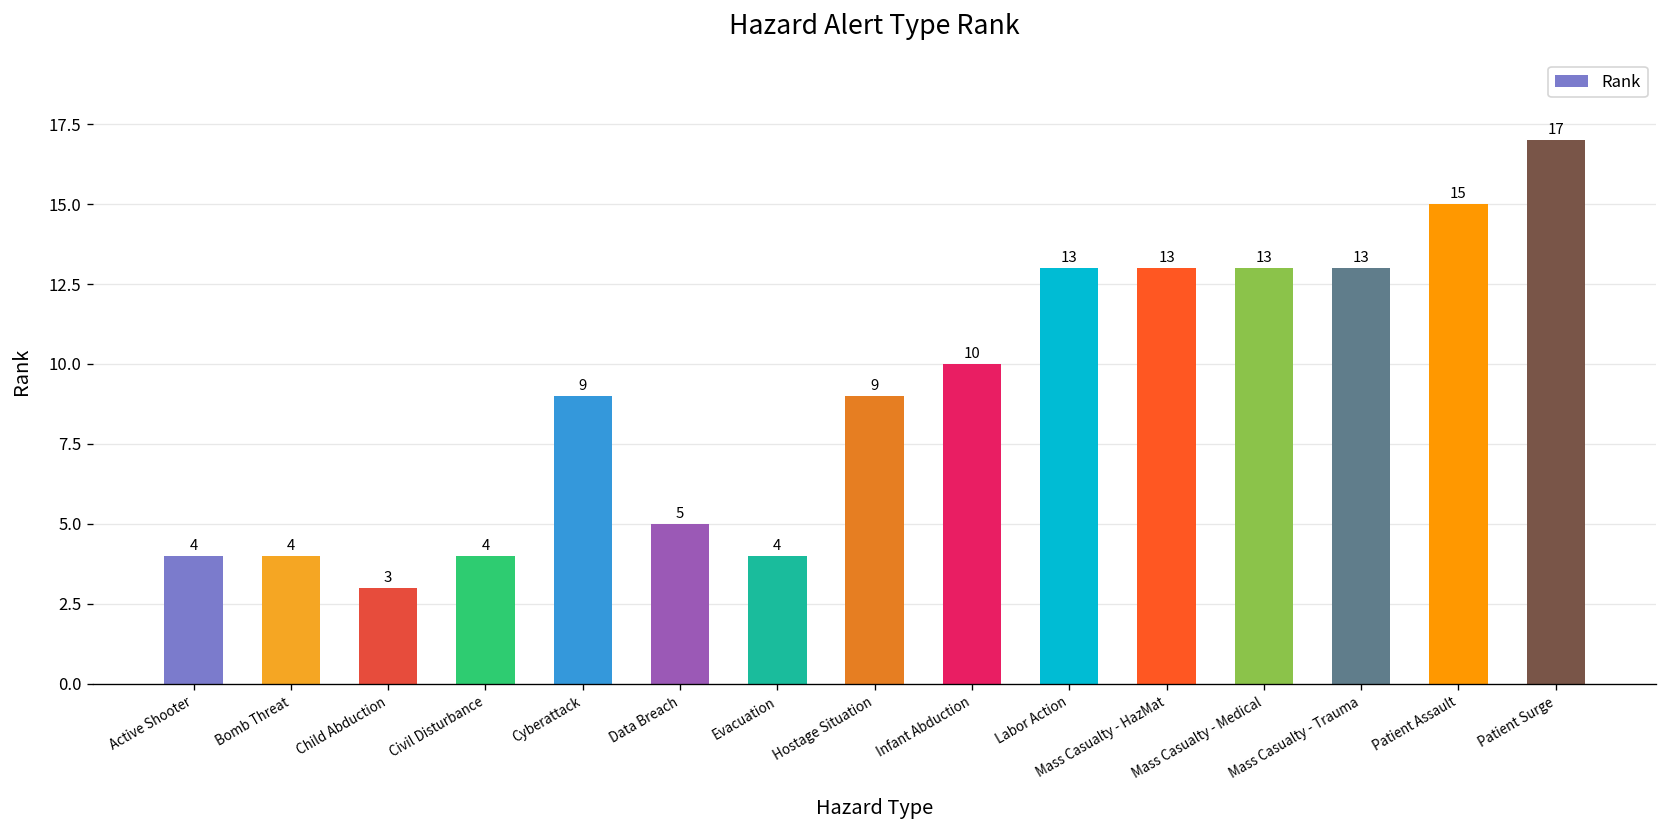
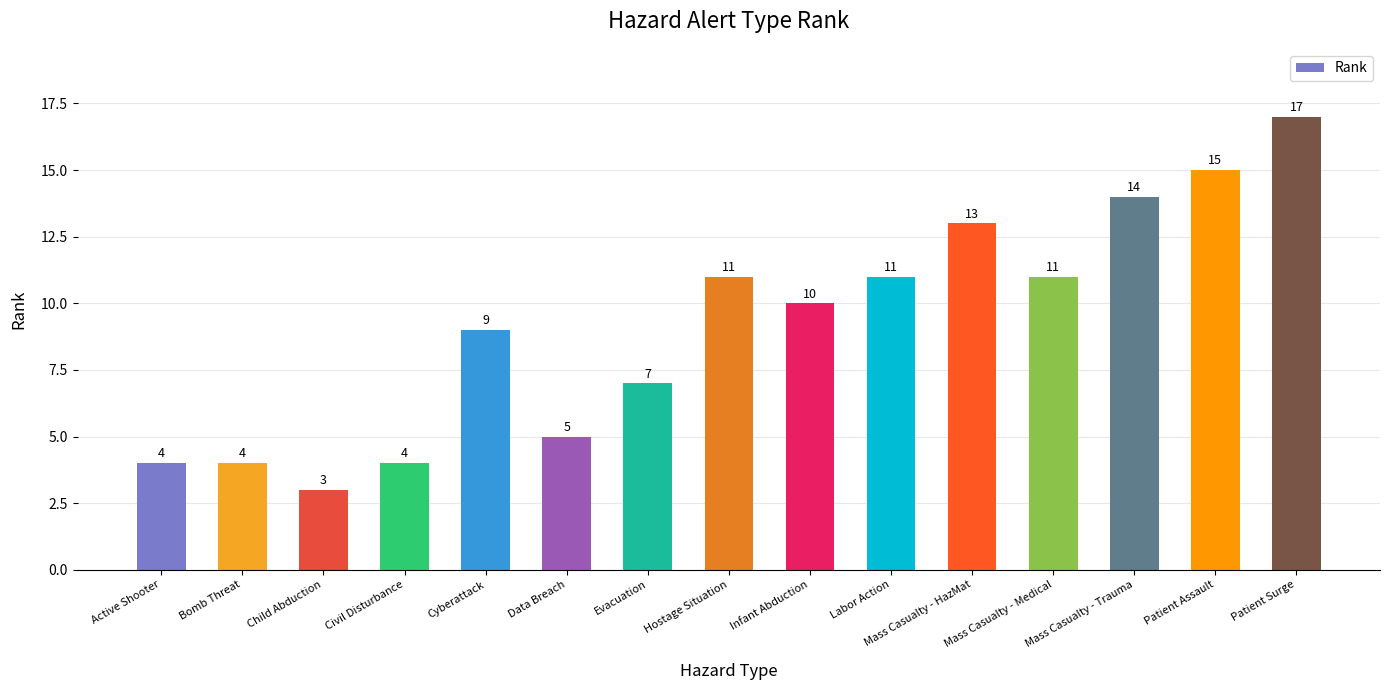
  {
    "Active Shooter": 4,
    "Bomb Threat": 4,
    "Child Abduction": 3,
    "Civil Disturbance": 4,
    "Cyberattack": 9,
    "Data Breach": 5,
-   "Evacuation": 4,
-   "Hostage Situation": 9,
+   "Evacuation": 7,
+   "Hostage Situation": 11,
    "Infant Abduction": 10,
-   "Labor Action": 13,
+   "Labor Action": 11,
    "Mass Casualty - HazMat": 13,
-   "Mass Casualty - Medical": 13,
-   "Mass Casualty - Trauma": 13,
+   "Mass Casualty - Medical": 11,
+   "Mass Casualty - Trauma": 14,
    "Patient Assault": 15,
    "Patient Surge": 17
  }
